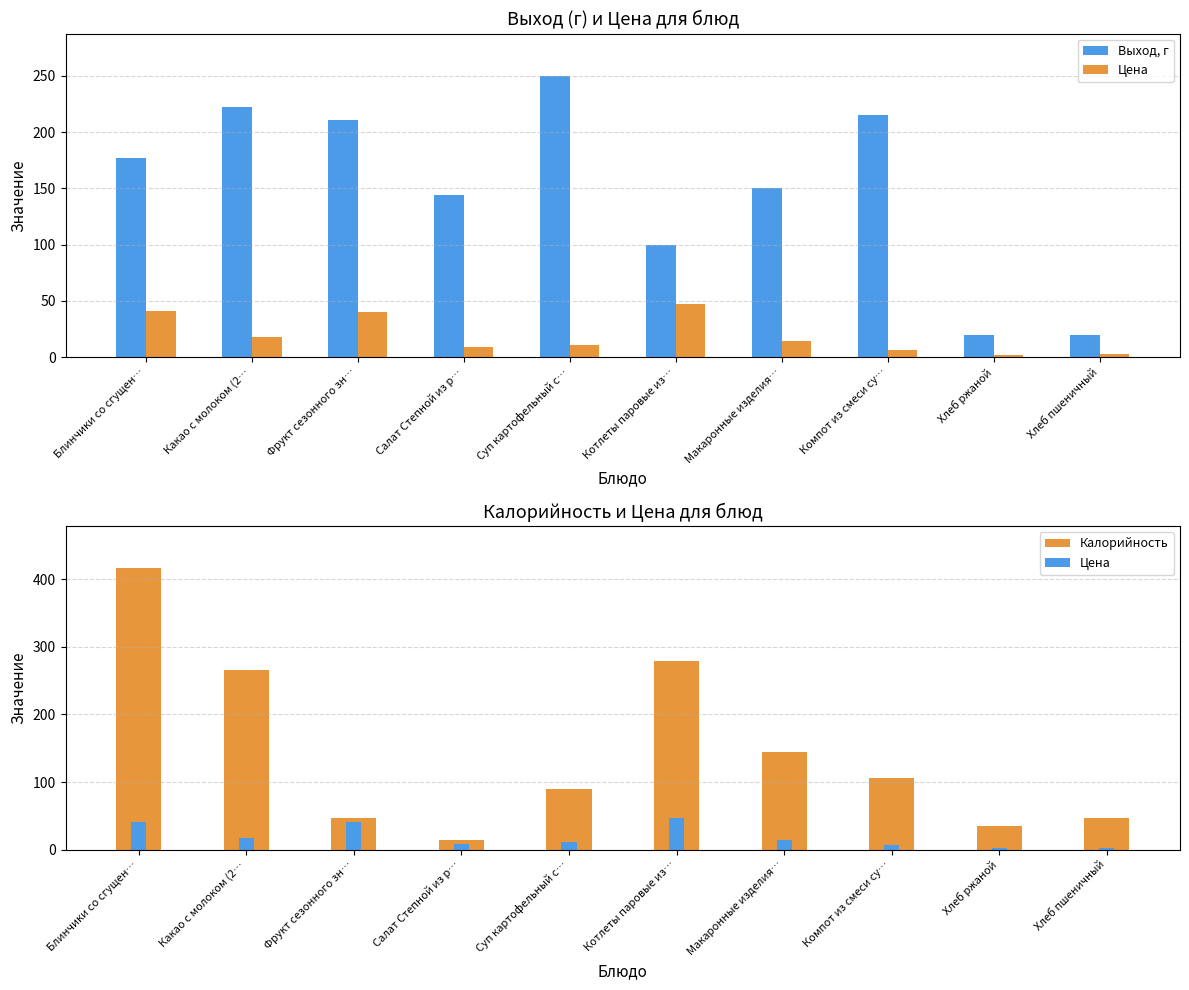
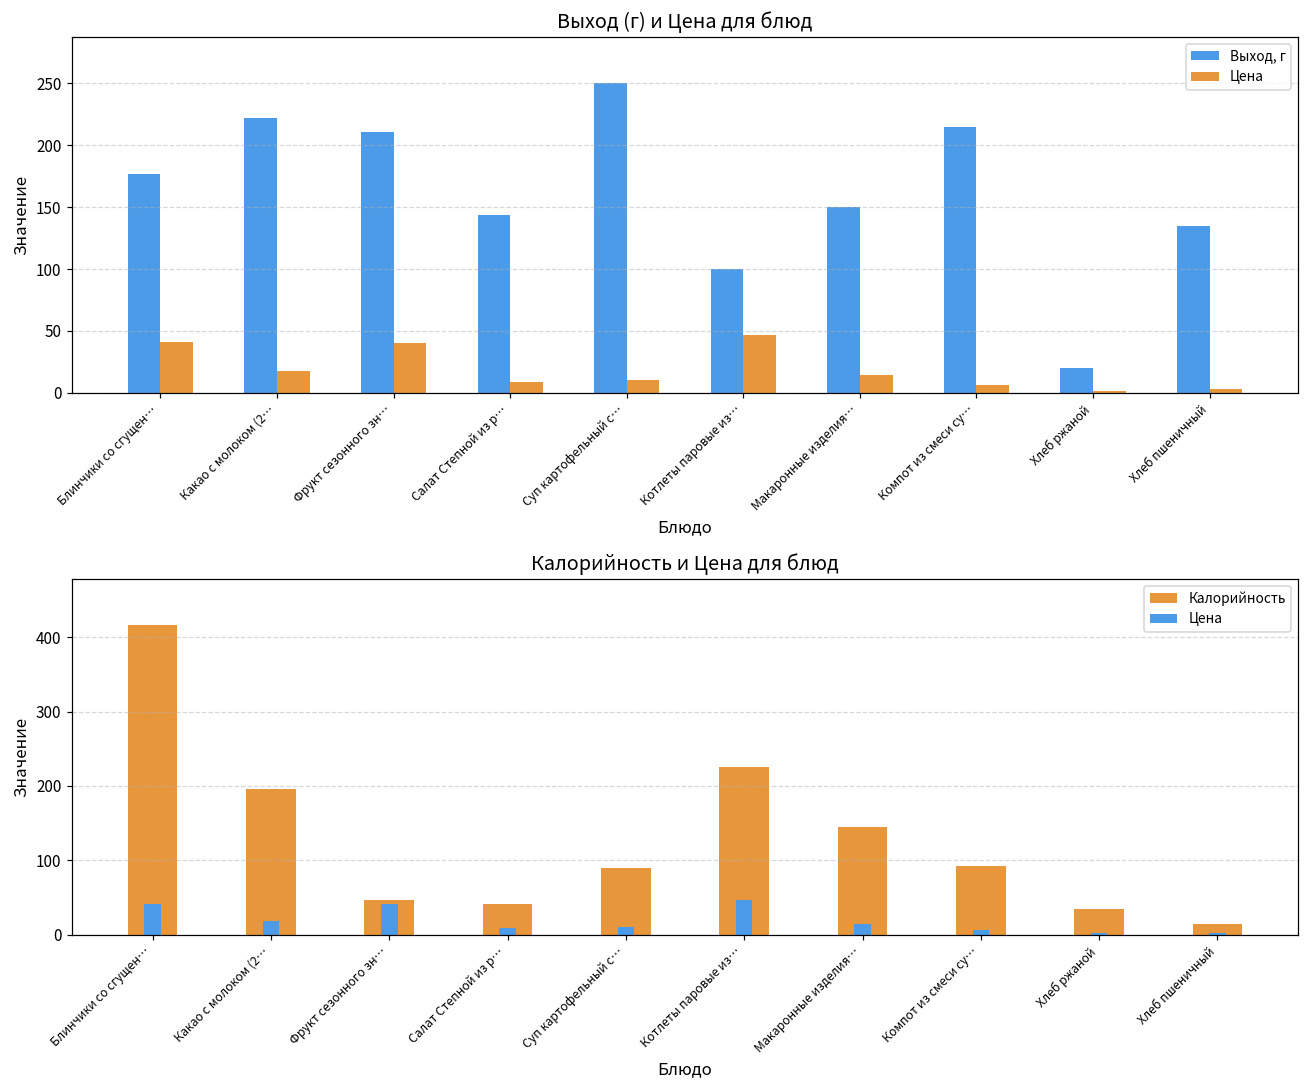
  {
    "Выход (г) и Цена для блюд": {
      "Выход, г": {
        "Блинчики со сгущен…": 177,
        "Какао с молоком (2…": 222,
        "Фрукт сезонного зн…": 211,
        "Салат Степной из р…": 144,
        "Суп картофельный с…": 250,
        "Котлеты паровые из…": 100,
        "Макаронные изделия…": 150,
        "Компот из смеси су…": 215,
        "Хлеб ржаной": 20,
-       "Хлеб пшеничный": 20
+       "Хлеб пшеничный": 135
      }
    },
    "Калорийность и Цена для блюд": {
      "Калорийность": {
        "Блинчики со сгущен…": 420,
-       "Какао с молоком (2…": 270,
+       "Какао с молоком (2…": 200,
        "Фрукт сезонного зн…": 50,
-       "Салат Степной из р…": 10,
+       "Салат Степной из р…": 40,
        "Суп картофельный с…": 90,
-       "Котлеты паровые из…": 280,
+       "Котлеты паровые из…": 230,
        "Макаронные изделия…": 140,
-       "Компот из смеси су…": 110,
+       "Компот из смеси су…": 90,
        "Хлеб ржаной": 30,
-       "Хлеб пшеничный": 50
+       "Хлеб пшеничный": 10
      }
    }
  }
